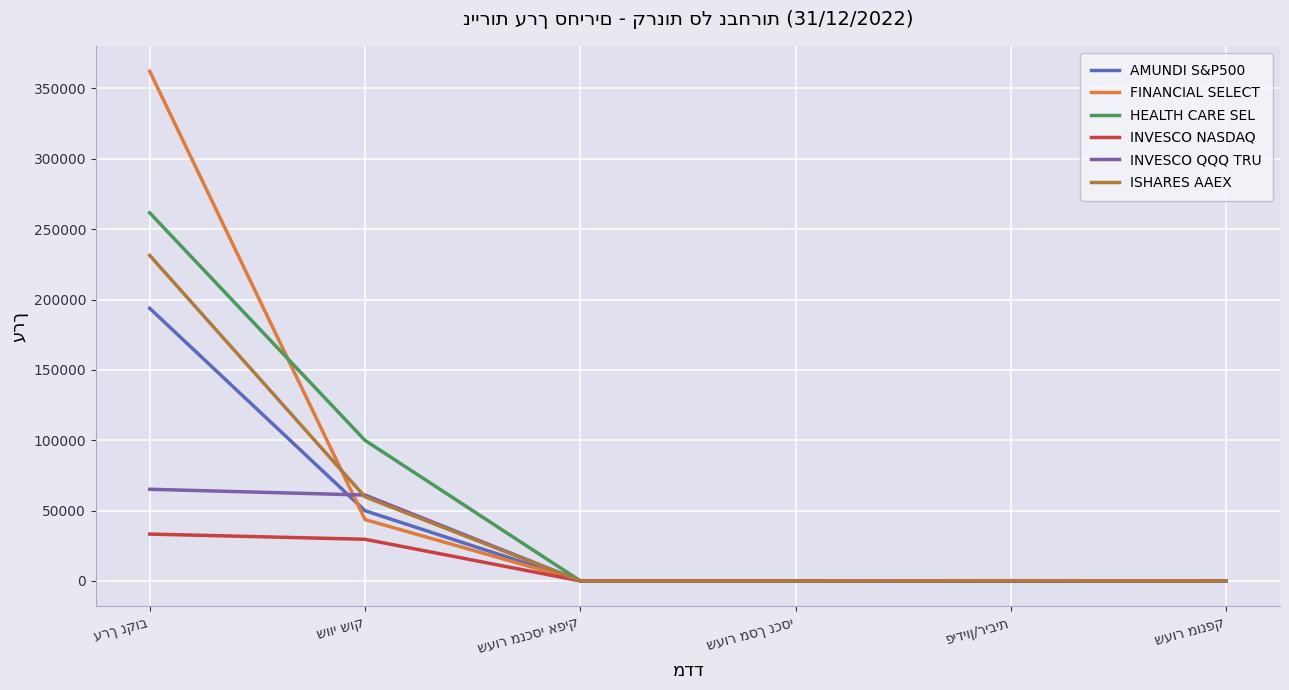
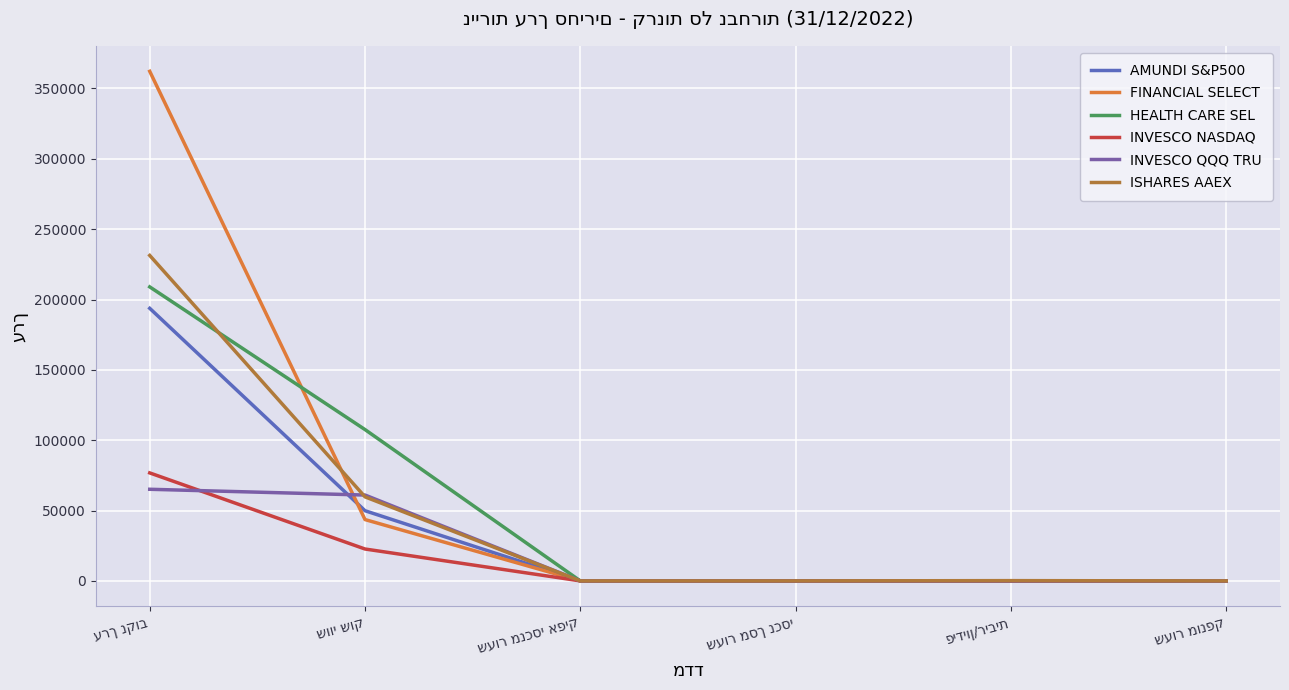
  {
    "HEALTH CARE SEL": {
-     "ערך נקוב": 262000,
-     "שווי שוק": 100000
+     "ערך נקוב": 209000,
+     "שווי שוק": 108000
    },
    "INVESCO NASDAQ": {
-     "ערך נקוב": 33000,
-     "שווי שוק": 30000
+     "ערך נקוב": 77000,
+     "שווי שוק": 23000
    }
  }
